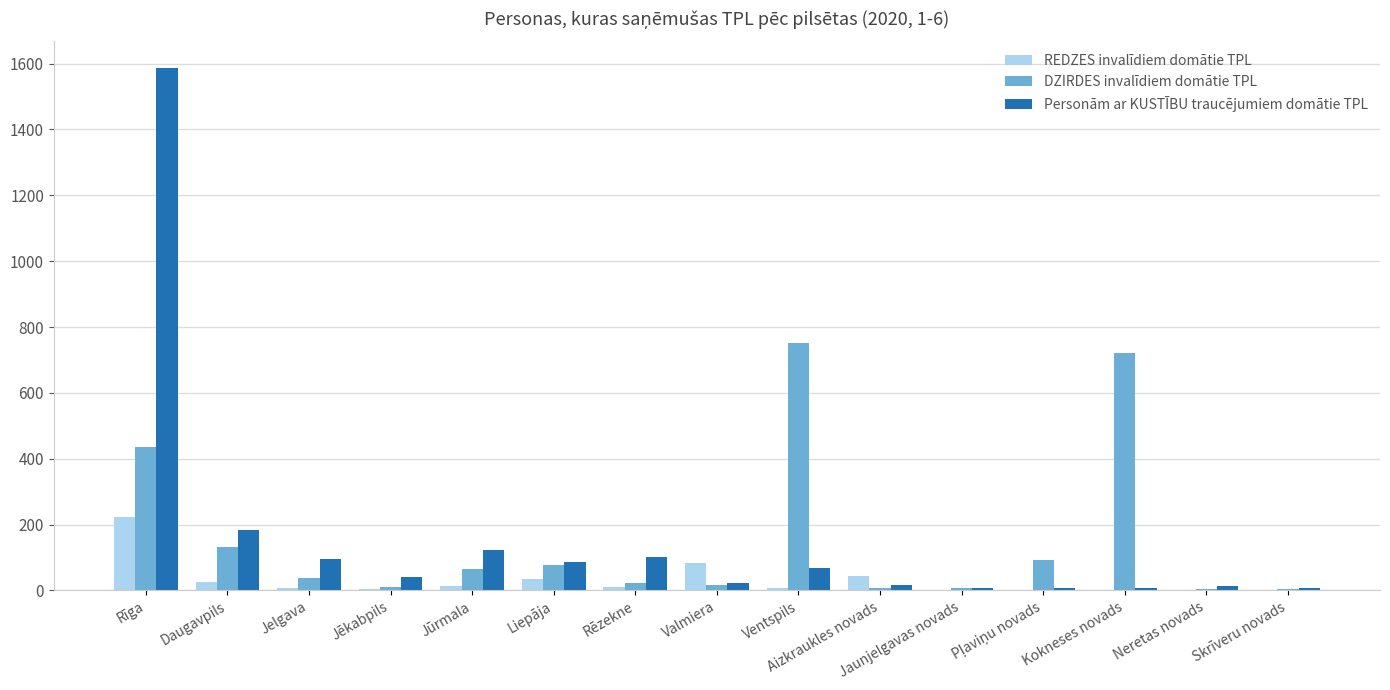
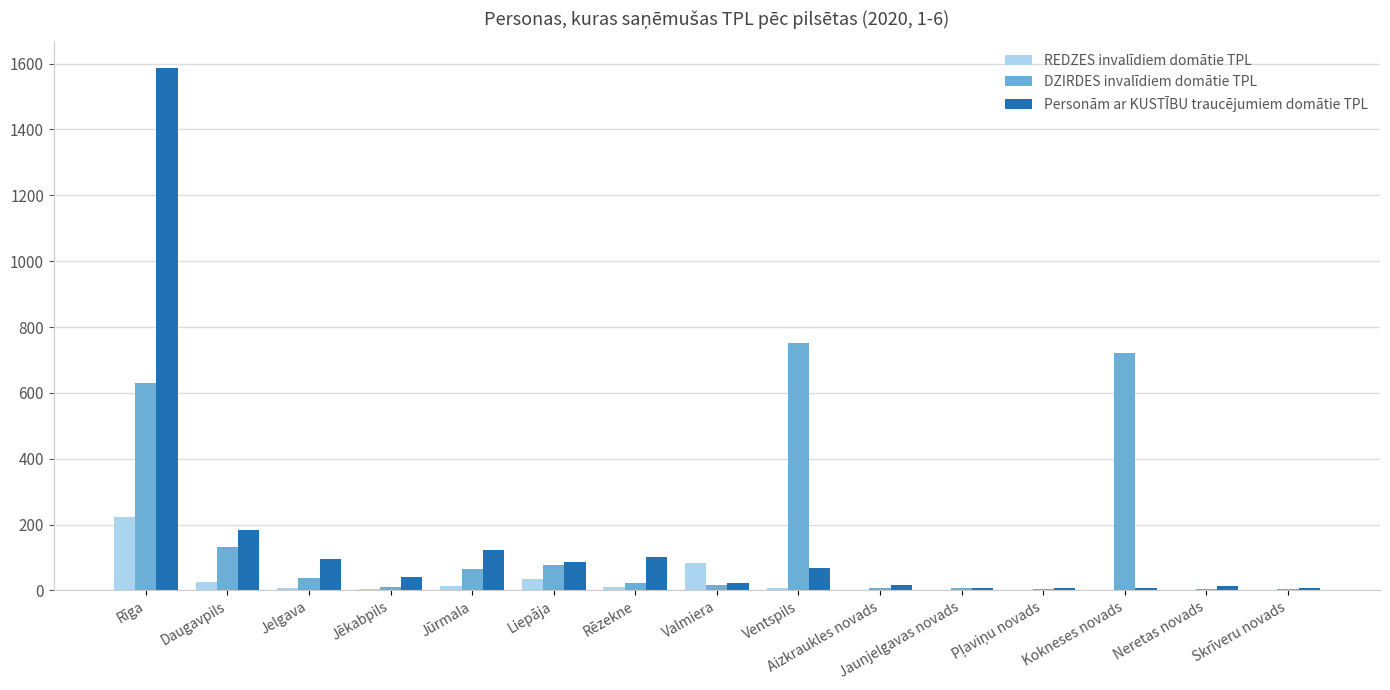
  {
    "REDZES invalīdiem domātie TPL": {
      "Rīga": 220,
      "Daugavpils": 30,
      "Jūrmala": 10,
      "Liepāja": 40,
      "Rēzekne": 10,
      "Valmiera": 80,
-     "Aizkraukles novads": 40,
+     "Aizkraukles novads": 0,
      "Jaunjelgavas novads": 0,
      "Neretas novads": 0
    },
    "DZIRDES invalīdiem domātie TPL": {
-     "Rīga": 440,
+     "Rīga": 630,
      "Daugavpils": 130,
      "Jelgava": 40,
      "Jēkabpils": 10,
      "Jūrmala": 70,
      "Liepāja": 80,
      "Rēzekne": 20,
      "Valmiera": 20,
      "Ventspils": 750,
      "Aizkraukles novads": 10,
-     "Pļaviņu novads": 90,
+     "Pļaviņu novads": 10,
      "Kokneses novads": 720
    },
    "Personām ar KUSTĪBU traucējumiem domātie TPL": {
      "Rīga": 1590,
      "Daugavpils": 190,
      "Jelgava": 100,
      "Jēkabpils": 40,
      "Jūrmala": 120,
      "Liepāja": 90,
      "Rēzekne": 100,
      "Valmiera": 20,
      "Ventspils": 70,
      "Aizkraukles novads": 20,
      "Pļaviņu novads": 10,
      "Kokneses novads": 10,
      "Neretas novads": 10
    }
  }
